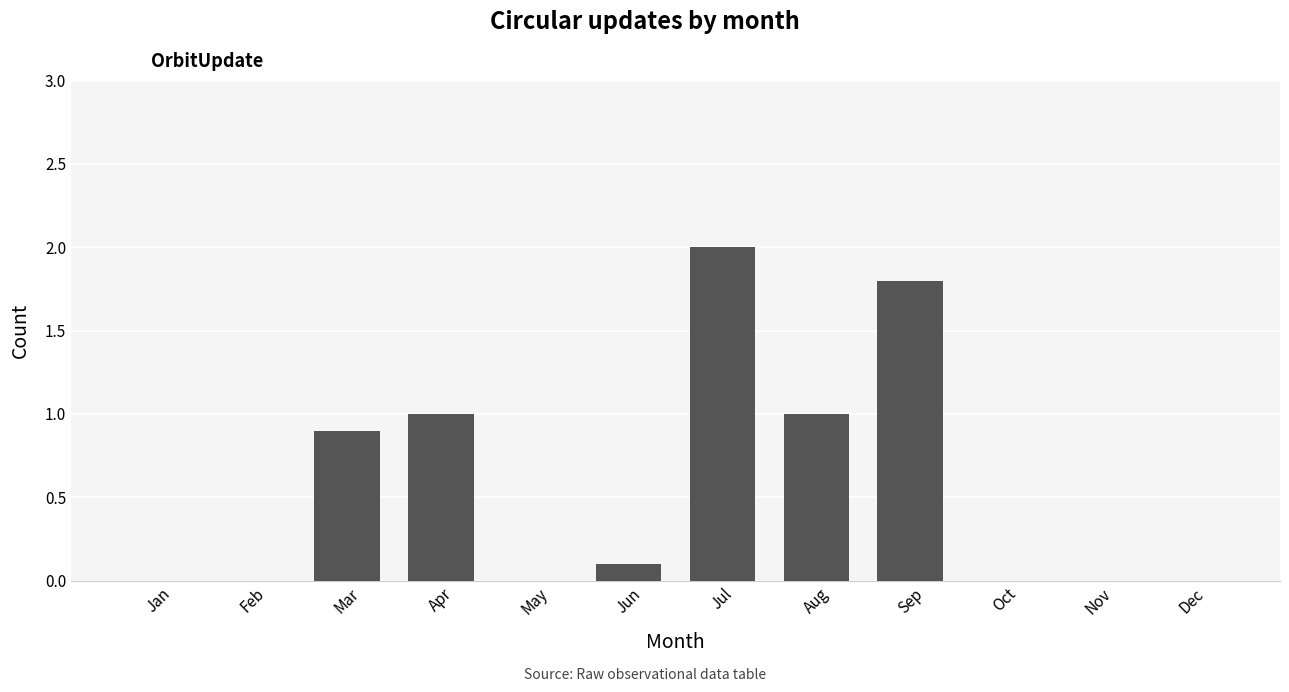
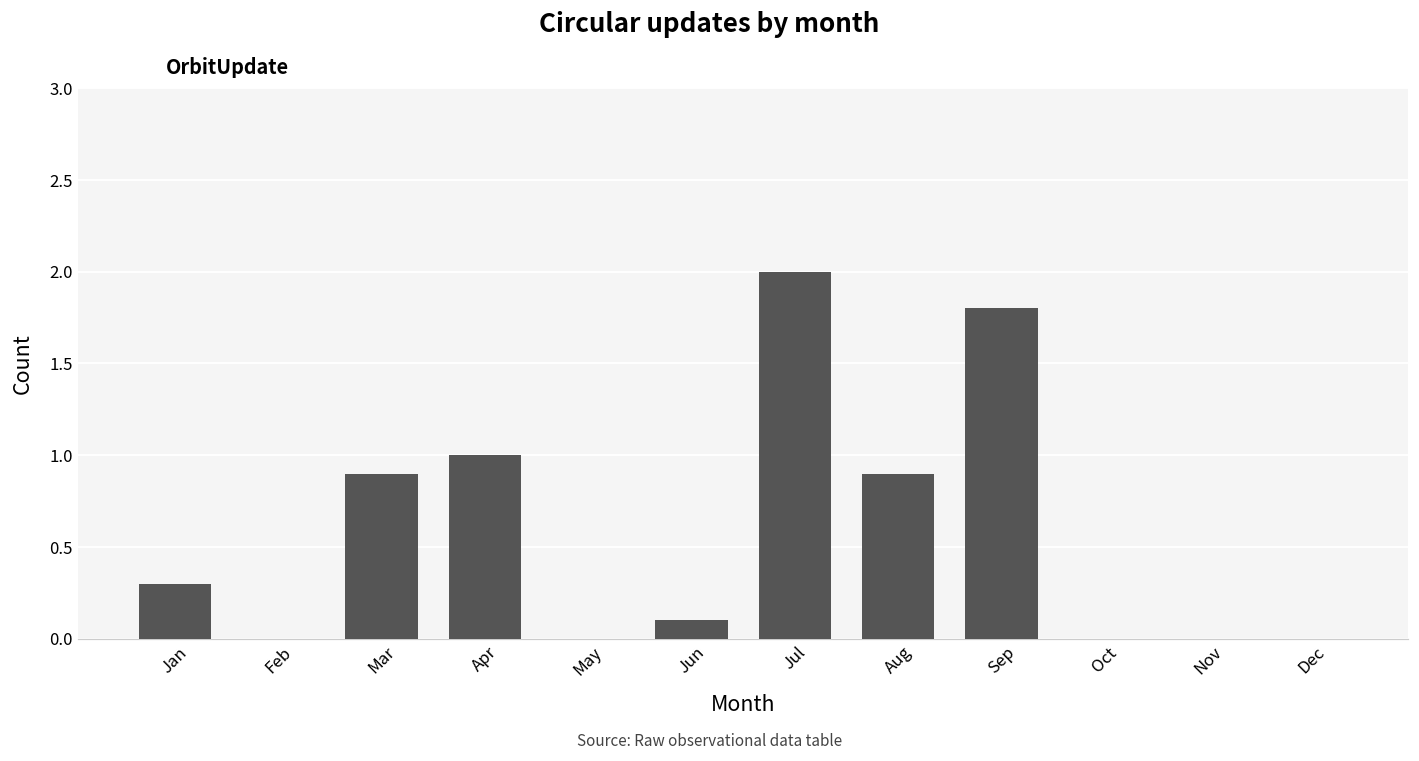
  {
-   "Jan": 0.0,
+   "Jan": 0.3,
    "Feb": 0.0,
    "Mar": 0.9,
    "Apr": 1.0,
    "May": 0.0,
    "Jun": 0.1,
    "Jul": 2.0,
-   "Aug": 1.0,
+   "Aug": 0.9,
    "Sep": 1.8,
    "Oct": 0.0,
    "Nov": 0.0,
    "Dec": 0.0
  }
